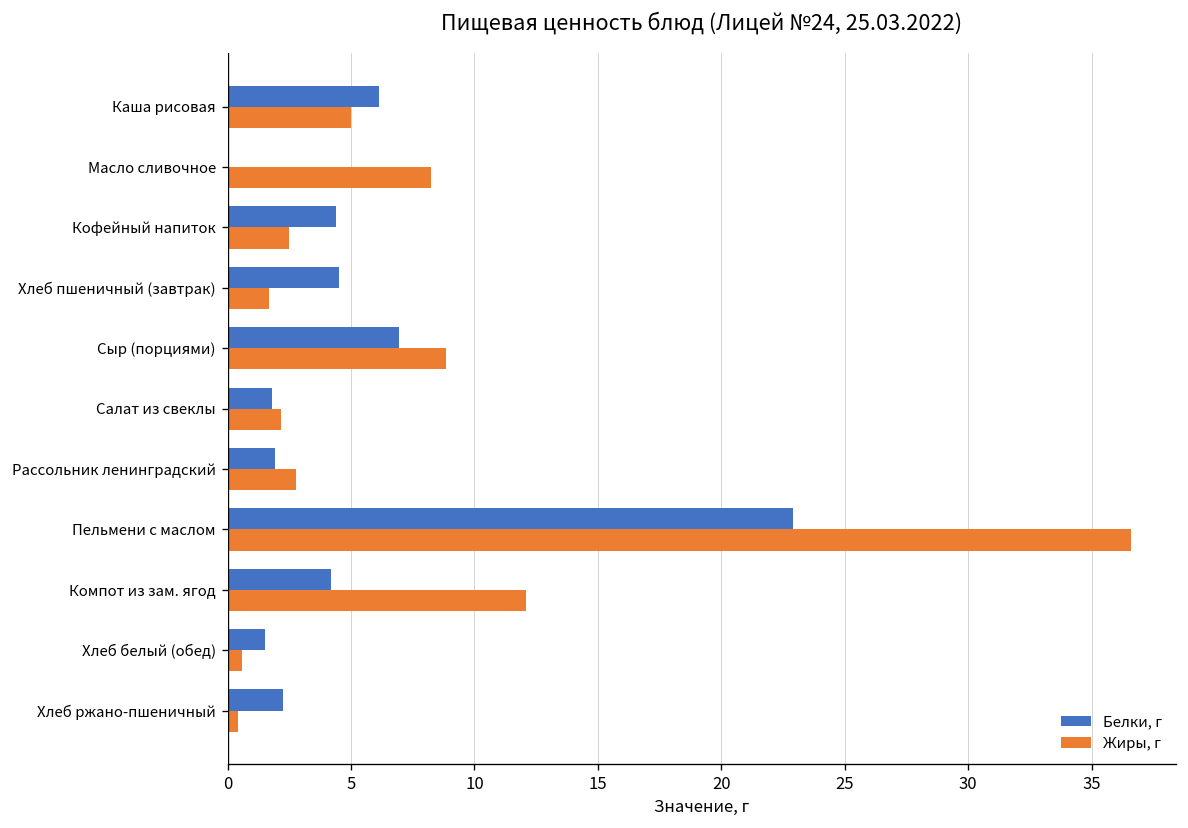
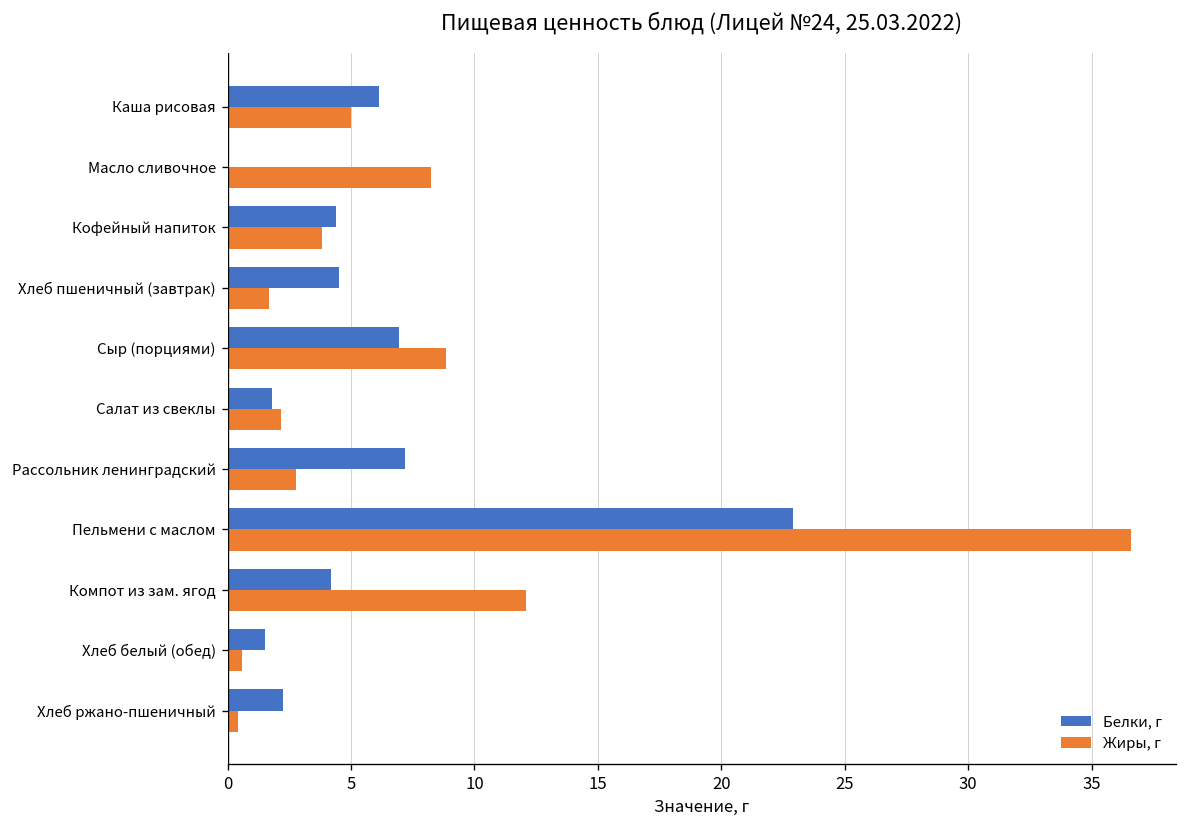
  {
    "Белки, г": {
      "Каша рисовая": 6.1,
      "Кофейный напиток": 4.4,
      "Хлеб пшеничный (завтрак)": 4.5,
      "Сыр (порциями)": 7.0,
      "Салат из свеклы": 1.8,
-     "Рассольник ленинградский": 1.9,
+     "Рассольник ленинградский": 7.2,
      "Пельмени с маслом": 22.9,
      "Компот из зам. ягод": 4.2,
      "Хлеб белый (обед)": 1.5,
      "Хлеб ржано-пшеничный": 2.2
    },
    "Жиры, г": {
      "Каша рисовая": 5.0,
      "Масло сливочное": 8.3,
-     "Кофейный напиток": 2.5,
+     "Кофейный напиток": 3.8,
      "Хлеб пшеничный (завтрак)": 1.7,
      "Сыр (порциями)": 8.9,
      "Салат из свеклы": 2.2,
      "Рассольник ленинградский": 2.8,
      "Пельмени с маслом": 36.6,
      "Компот из зам. ягод": 12.1,
      "Хлеб белый (обед)": 0.6,
      "Хлеб ржано-пшеничный": 0.4
    }
  }
